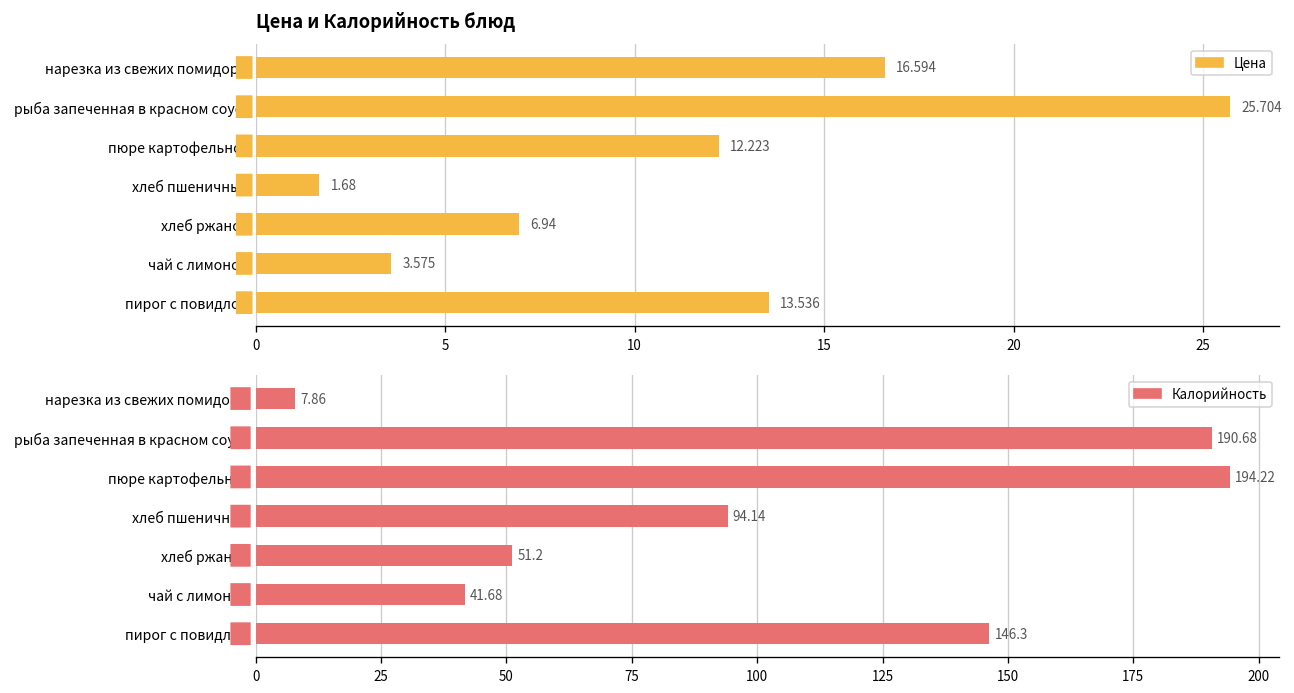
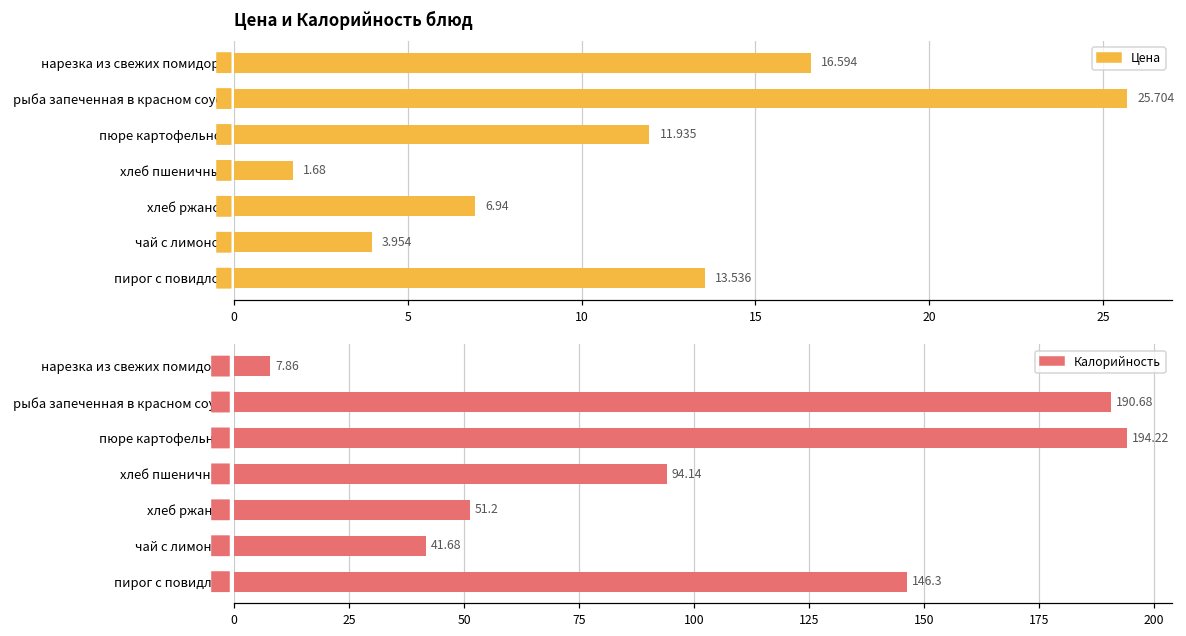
  {
    "Цена и Калорийность блюд": {
      "нарезка из свежих помидоры": 16.594,
      "рыба запеченная в красном соусе": 25.704,
-     "пюре картофельное": 12.223,
+     "пюре картофельное": 11.935,
      "хлеб пшеничный": 1.68,
      "хлеб ржаной": 6.94,
-     "чай с лимоном": 3.575,
+     "чай с лимоном": 3.954,
      "пирог с повидлом": 13.536
    }
  }
